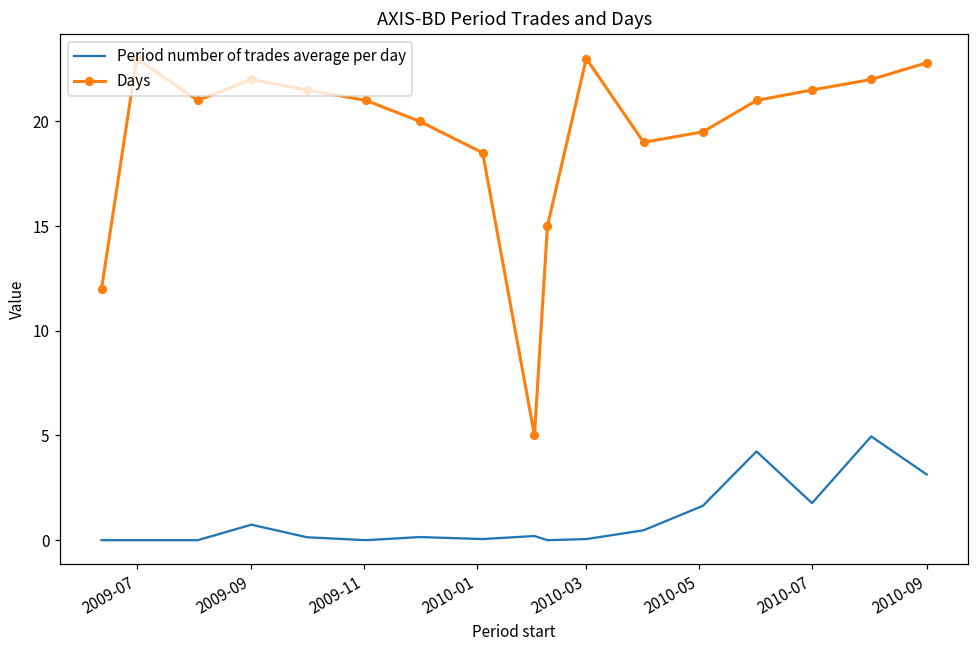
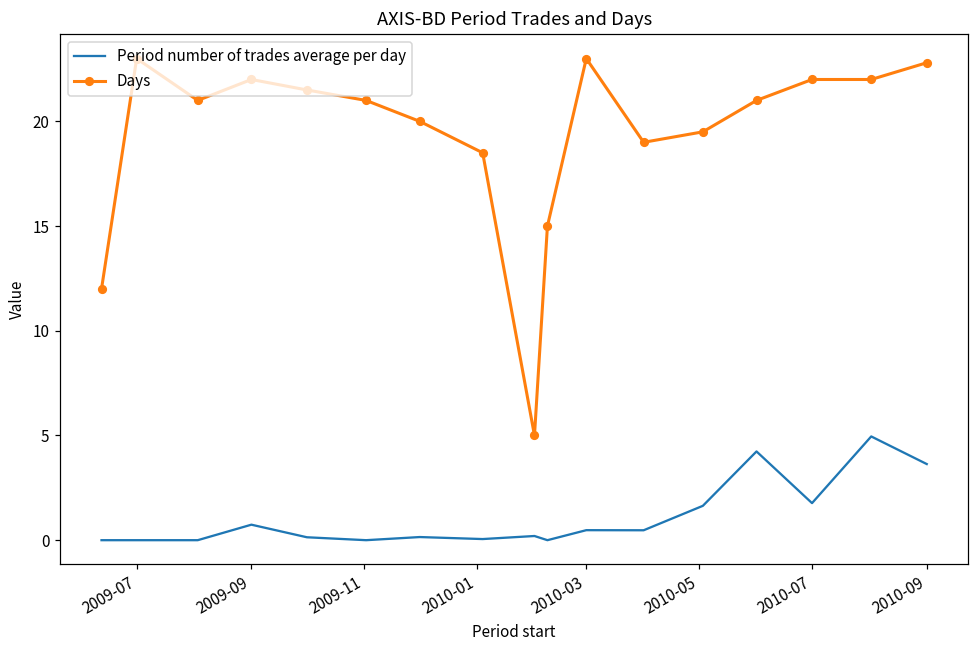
  {
    "Period number of trades average per day": {
      "2009-07": 0.0,
      "2009-09": 0.7,
-     "2010-03": 0.1,
+     "2010-03": 0.5,
      "2010-07": 1.8,
-     "2010-09": 3.1
+     "2010-09": 3.6
    },
    "Days": {
      "2010-03": 23.0,
-     "2010-07": 21.5,
+     "2010-07": 22.0,
      "2010-09": 22.8
    }
  }
